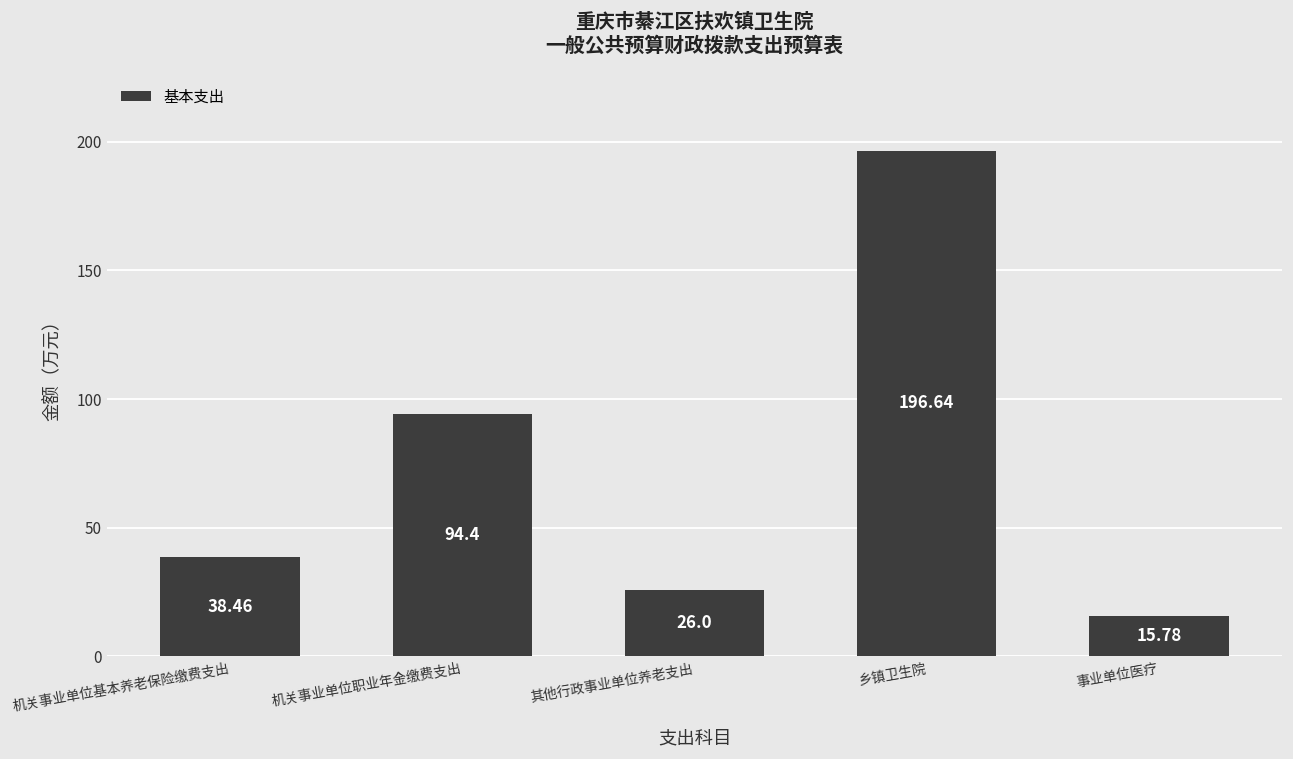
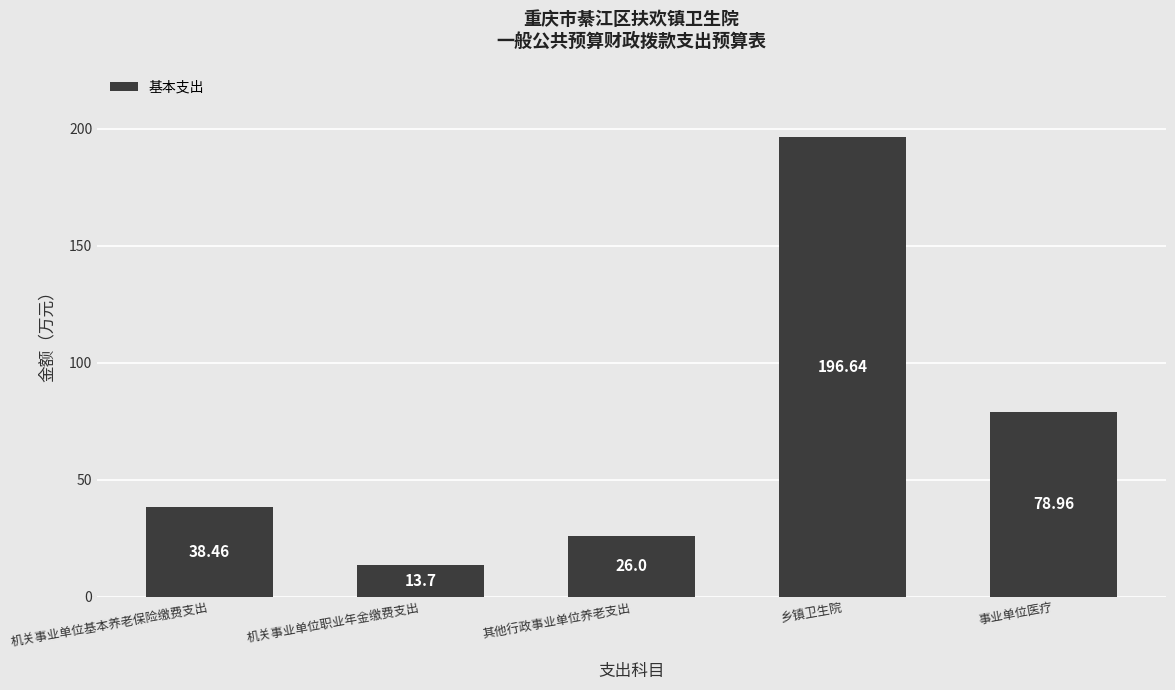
  {
    "机关事业单位基本养老保险缴费支出": 38.46,
-   "机关事业单位职业年金缴费支出": 94.4,
+   "机关事业单位职业年金缴费支出": 13.7,
    "其他行政事业单位养老支出": 26.0,
    "乡镇卫生院": 196.64,
-   "事业单位医疗": 15.78
+   "事业单位医疗": 78.96
  }
